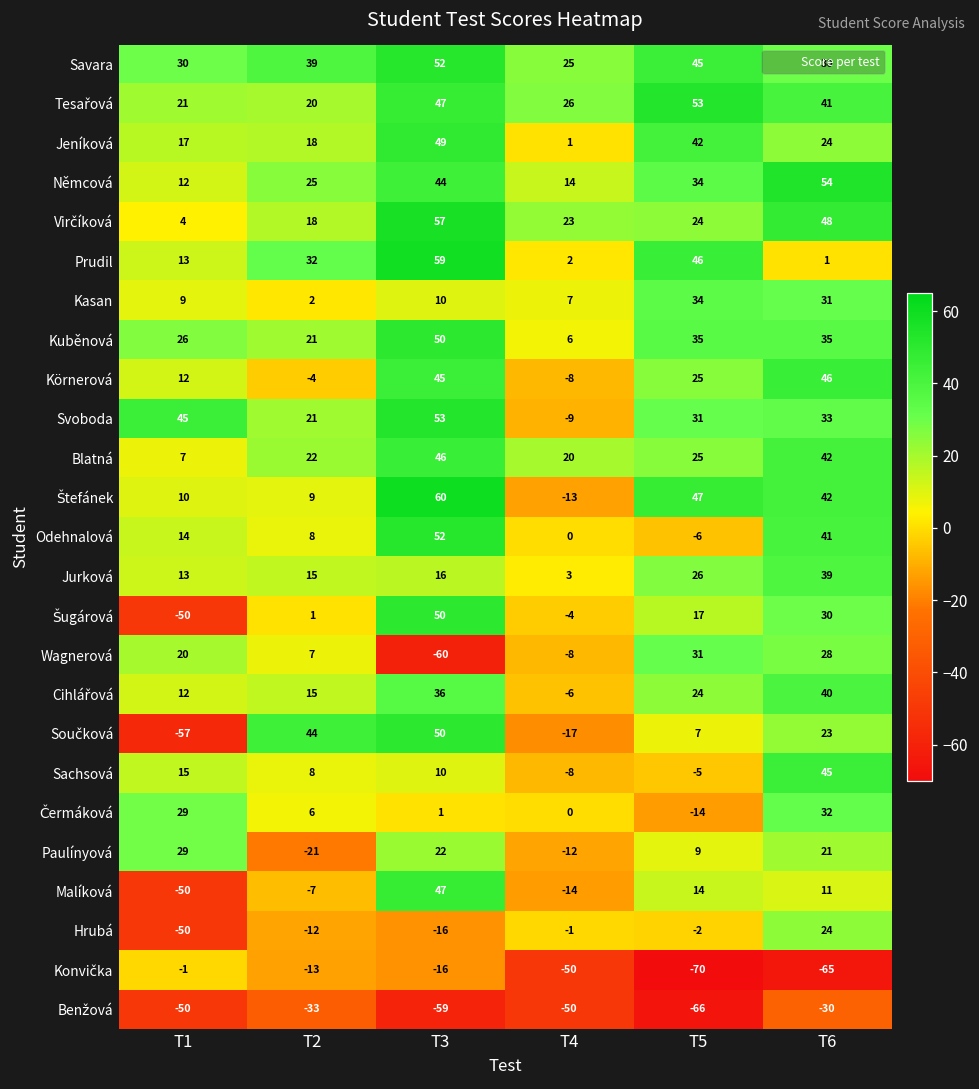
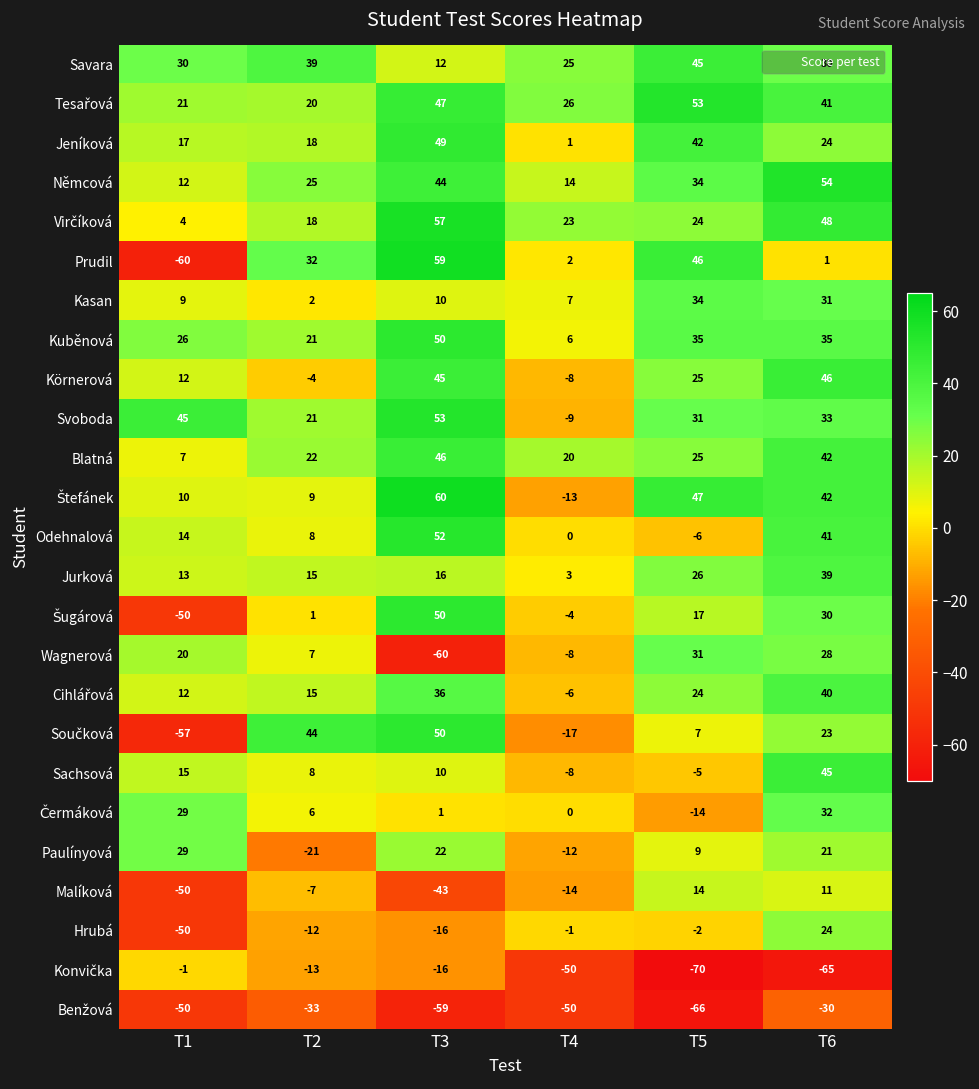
  {
    "Savara": {
      "T1": 30,
      "T2": 39,
-     "T3": 52,
+     "T3": 12,
      "T4": 25,
      "T5": 45
    },
    "Tesařová": {
      "T1": 21,
      "T2": 20,
      "T3": 47,
      "T4": 26,
      "T5": 53,
      "T6": 41
    },
    "Jeníková": {
      "T1": 17,
      "T2": 18,
      "T3": 49,
      "T4": 1,
      "T5": 42,
      "T6": 24
    },
    "Němcová": {
      "T1": 12,
      "T2": 25,
      "T3": 44,
      "T4": 14,
      "T5": 34,
      "T6": 54
    },
    "Virčíková": {
      "T1": 4,
      "T2": 18,
      "T3": 57,
      "T4": 23,
      "T5": 24,
      "T6": 48
    },
    "Prudil": {
-     "T1": 13,
+     "T1": -60,
      "T2": 32,
      "T3": 59,
      "T4": 2,
      "T5": 46,
      "T6": 1
    },
    "Kasan": {
      "T1": 9,
      "T2": 2,
      "T3": 10,
      "T4": 7,
      "T5": 34,
      "T6": 31
    },
    "Kuběnová": {
      "T1": 26,
      "T2": 21,
      "T3": 50,
      "T4": 6,
      "T5": 35,
      "T6": 35
    },
    "Körnerová": {
      "T1": 12,
      "T2": -4,
      "T3": 45,
      "T4": -8,
      "T5": 25,
      "T6": 46
    },
    "Svoboda": {
      "T1": 45,
      "T2": 21,
      "T3": 53,
      "T4": -9,
      "T5": 31,
      "T6": 33
    },
    "Blatná": {
      "T1": 7,
      "T2": 22,
      "T3": 46,
      "T4": 20,
      "T5": 25,
      "T6": 42
    },
    "Štefánek": {
      "T1": 10,
      "T2": 9,
      "T3": 60,
      "T4": -13,
      "T5": 47,
      "T6": 42
    },
    "Odehnalová": {
      "T1": 14,
      "T2": 8,
      "T3": 52,
      "T4": 0,
      "T5": -6,
      "T6": 41
    },
    "Jurková": {
      "T1": 13,
      "T2": 15,
      "T3": 16,
      "T4": 3,
      "T5": 26,
      "T6": 39
    },
    "Šugárová": {
      "T1": -50,
      "T2": 1,
      "T3": 50,
      "T4": -4,
      "T5": 17,
      "T6": 30
    },
    "Wagnerová": {
      "T1": 20,
      "T2": 7,
      "T3": -60,
      "T4": -8,
      "T5": 31,
      "T6": 28
    },
    "Cihlářová": {
      "T1": 12,
      "T2": 15,
      "T3": 36,
      "T4": -6,
      "T5": 24,
      "T6": 40
    },
    "Součková": {
      "T1": -57,
      "T2": 44,
      "T3": 50,
      "T4": -17,
      "T5": 7,
      "T6": 23
    },
    "Sachsová": {
      "T1": 15,
      "T2": 8,
      "T3": 10,
      "T4": -8,
      "T5": -5,
      "T6": 45
    },
    "Čermáková": {
      "T1": 29,
      "T2": 6,
      "T3": 1,
      "T4": 0,
      "T5": -14,
      "T6": 32
    },
    "Paulínyová": {
      "T1": 29,
      "T2": -21,
      "T3": 22,
      "T4": -12,
      "T5": 9,
      "T6": 21
    },
    "Malíková": {
      "T1": -50,
      "T2": -7,
-     "T3": 47,
+     "T3": -43,
      "T4": -14,
      "T5": 14,
      "T6": 11
    },
    "Hrubá": {
      "T1": -50,
      "T2": -12,
      "T3": -16,
      "T4": -1,
      "T5": -2,
      "T6": 24
    },
    "Konvička": {
      "T1": -1,
      "T2": -13,
      "T3": -16,
      "T4": -50,
      "T5": -70,
      "T6": -65
    },
    "Benžová": {
      "T1": -50,
      "T2": -33,
      "T3": -59,
      "T4": -50,
      "T5": -66,
      "T6": -30
    }
  }
